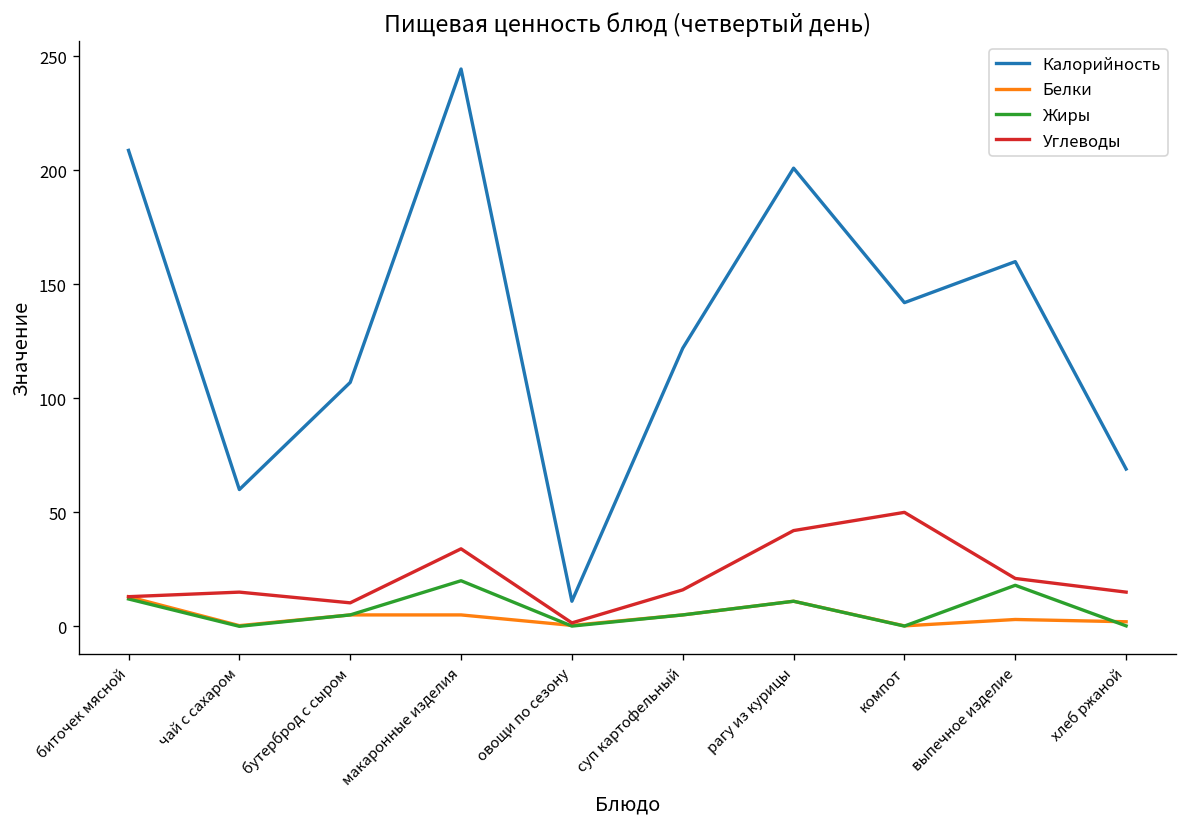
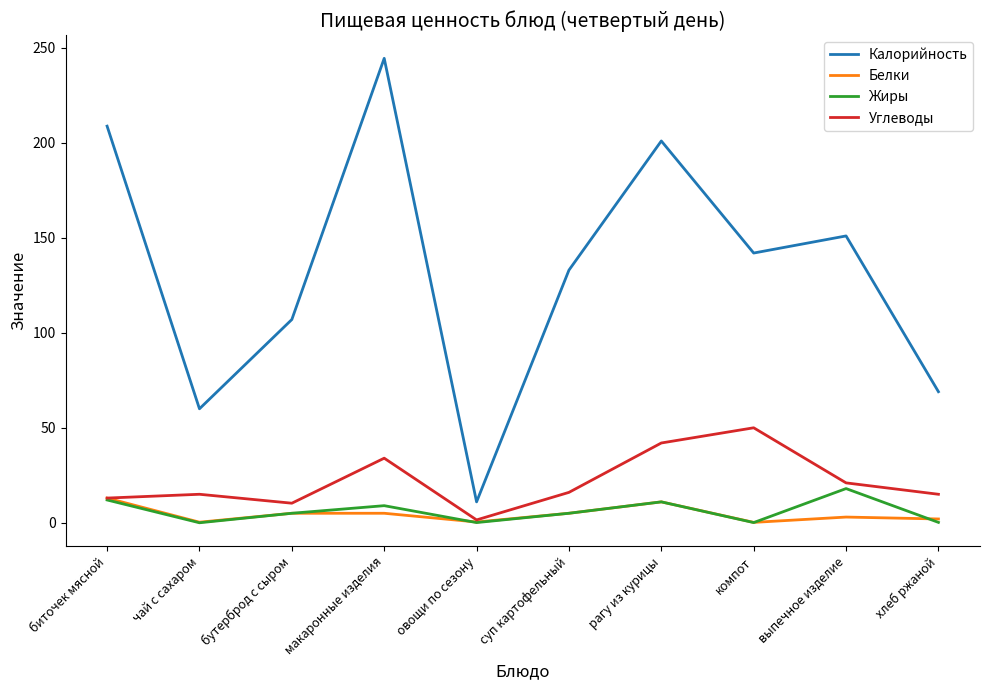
  {
    "Калорийность": {
      "биточек мясной": 209,
      "чай с сахаром": 60,
      "бутерброд с сыром": 107,
      "макаронные изделия": 245,
      "овощи по сезону": 11,
-     "суп картофельный": 122,
+     "суп картофельный": 133,
      "рагу из курицы": 201,
      "компот": 142,
-     "выпечное изделие": 160,
+     "выпечное изделие": 151,
      "хлеб ржаной": 69
    },
    "Белки": {
      "макаронные изделия": 5,
      "выпечное изделие": 3,
      "хлеб ржаной": 2
    },
    "Жиры": {
-     "макаронные изделия": 20,
+     "макаронные изделия": 9,
      "выпечное изделие": 18,
      "хлеб ржаной": 0
    },
    "Углеводы": {
      "чай с сахаром": 15,
      "бутерброд с сыром": 10,
      "макаронные изделия": 34,
      "суп картофельный": 16,
      "рагу из курицы": 42,
      "компот": 50,
      "выпечное изделие": 21,
      "хлеб ржаной": 15
    }
  }
